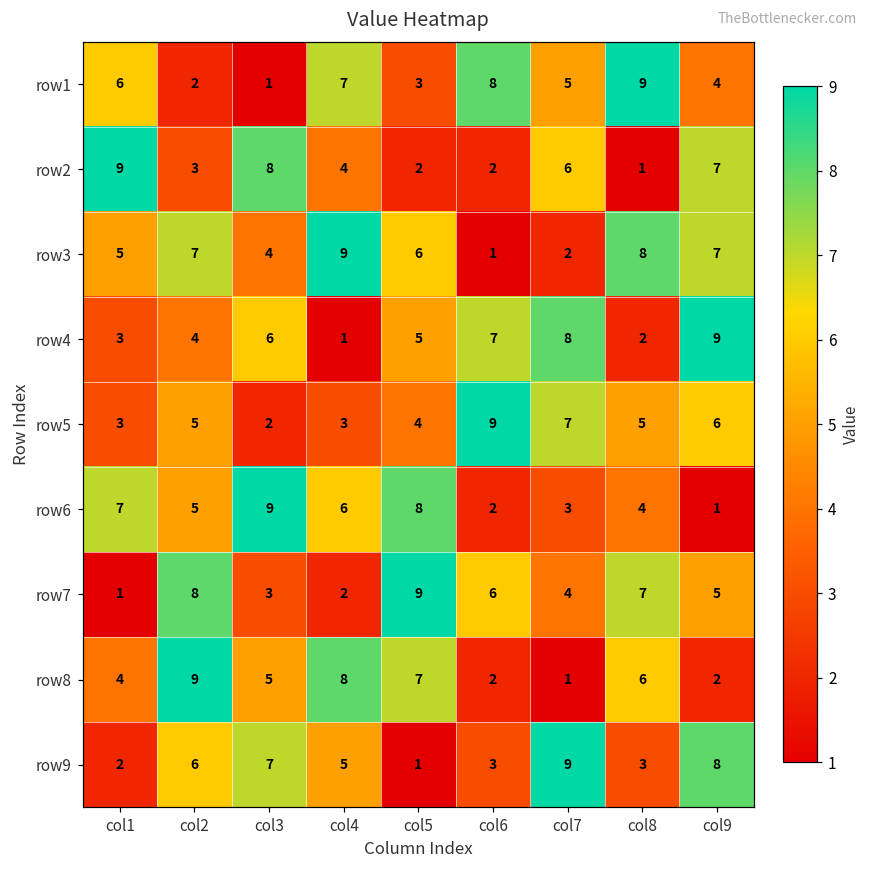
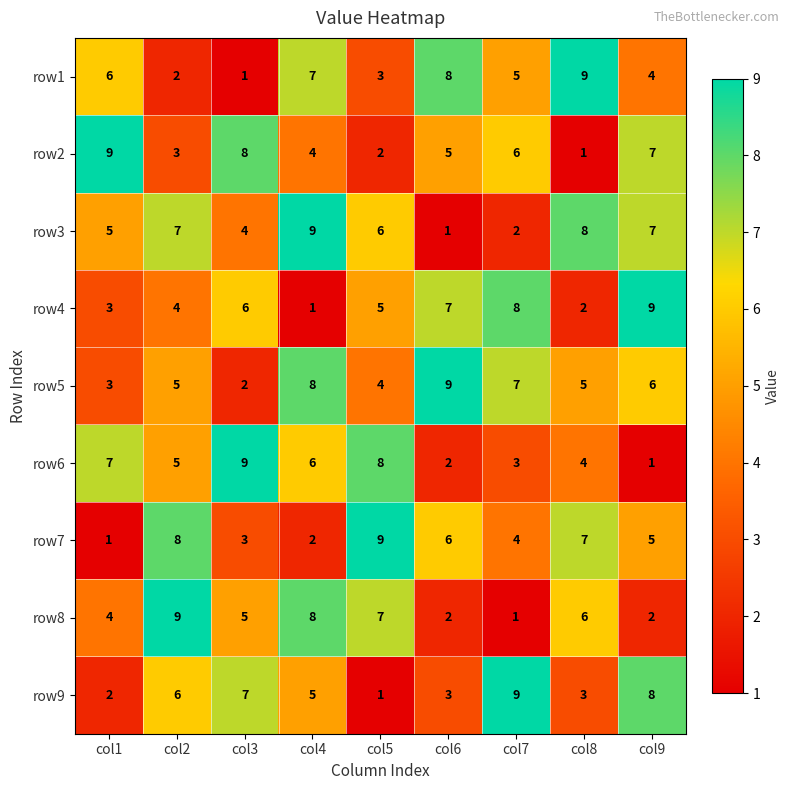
  {
    "row1": {
      "col1": 6,
      "col2": 2,
      "col3": 1,
      "col4": 7,
      "col5": 3,
      "col6": 8,
      "col7": 5,
      "col8": 9,
      "col9": 4
    },
    "row2": {
      "col1": 9,
      "col2": 3,
      "col3": 8,
      "col4": 4,
      "col5": 2,
-     "col6": 2,
+     "col6": 5,
      "col7": 6,
      "col8": 1,
      "col9": 7
    },
    "row3": {
      "col1": 5,
      "col2": 7,
      "col3": 4,
      "col4": 9,
      "col5": 6,
      "col6": 1,
      "col7": 2,
      "col8": 8,
      "col9": 7
    },
    "row4": {
      "col1": 3,
      "col2": 4,
      "col3": 6,
      "col4": 1,
      "col5": 5,
      "col6": 7,
      "col7": 8,
      "col8": 2,
      "col9": 9
    },
    "row5": {
      "col1": 3,
      "col2": 5,
      "col3": 2,
-     "col4": 3,
+     "col4": 8,
      "col5": 4,
      "col6": 9,
      "col7": 7,
      "col8": 5,
      "col9": 6
    },
    "row6": {
      "col1": 7,
      "col2": 5,
      "col3": 9,
      "col4": 6,
      "col5": 8,
      "col6": 2,
      "col7": 3,
      "col8": 4,
      "col9": 1
    },
    "row7": {
      "col1": 1,
      "col2": 8,
      "col3": 3,
      "col4": 2,
      "col5": 9,
      "col6": 6,
      "col7": 4,
      "col8": 7,
      "col9": 5
    },
    "row8": {
      "col1": 4,
      "col2": 9,
      "col3": 5,
      "col4": 8,
      "col5": 7,
      "col6": 2,
      "col7": 1,
      "col8": 6,
      "col9": 2
    },
    "row9": {
      "col1": 2,
      "col2": 6,
      "col3": 7,
      "col4": 5,
      "col5": 1,
      "col6": 3,
      "col7": 9,
      "col8": 3,
      "col9": 8
    }
  }
